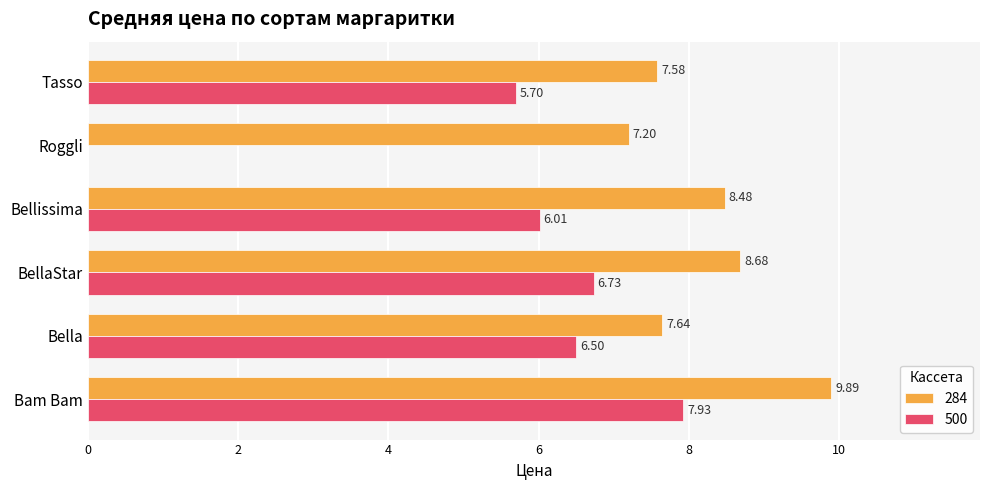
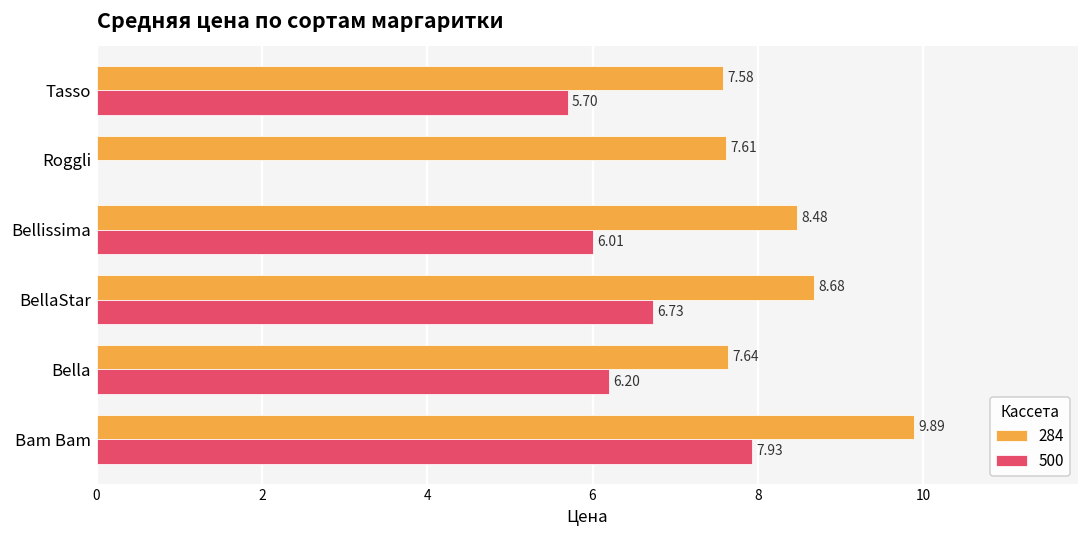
  {
    "284": {
      "Tasso": 7.58,
-     "Roggli": 7.20,
+     "Roggli": 7.61,
      "Bellissima": 8.48,
      "BellaStar": 8.68,
      "Bella": 7.64,
      "Bam Bam": 9.89
    },
    "500": {
      "Tasso": 5.70,
      "Bellissima": 6.01,
      "BellaStar": 6.73,
-     "Bella": 6.50,
+     "Bella": 6.20,
      "Bam Bam": 7.93
    }
  }
